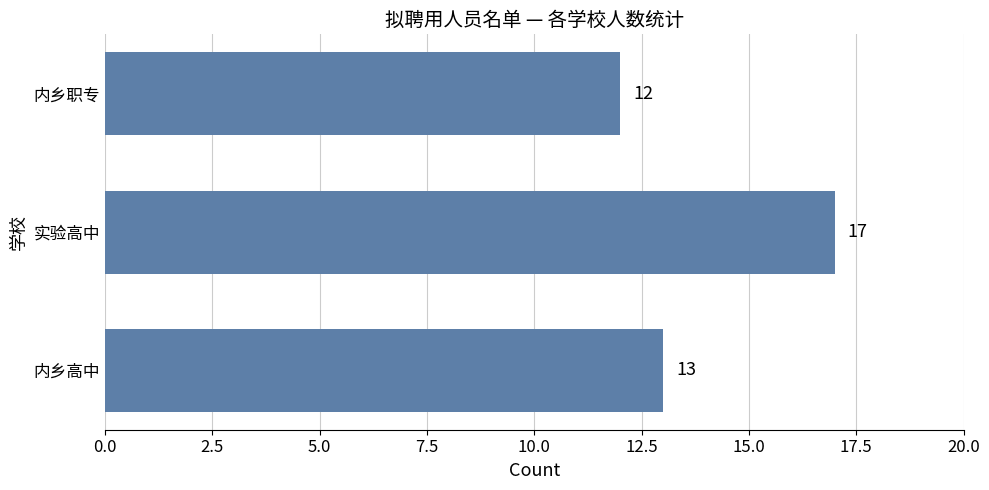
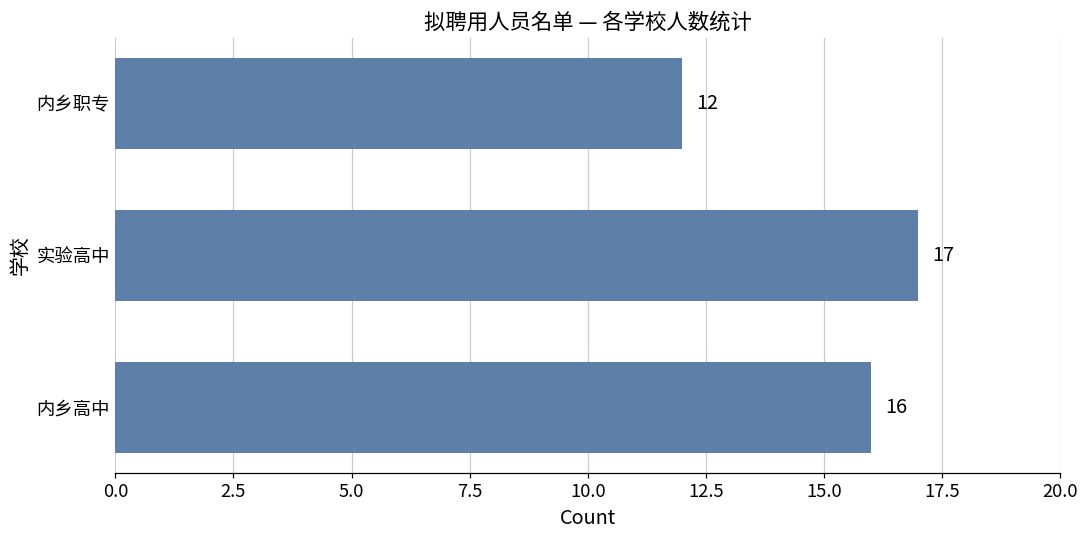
  {
    "内乡职专": 12,
    "实验高中": 17,
-   "内乡高中": 13
+   "内乡高中": 16
  }
